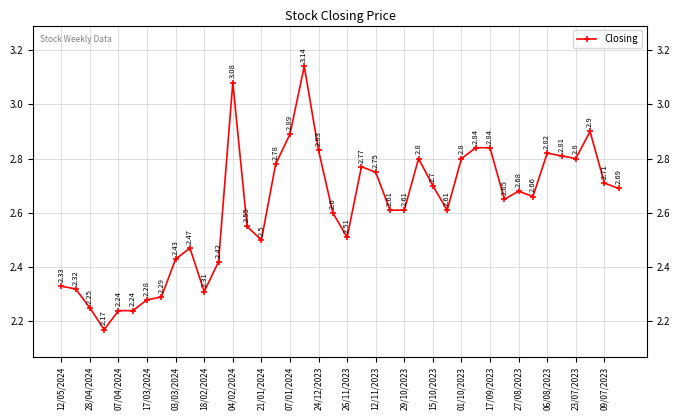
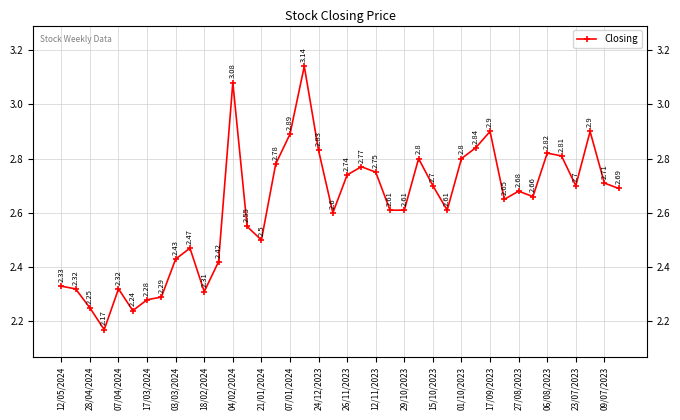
  {
    "12/05/2024": 2.33,
    "28/04/2024": 2.25,
-   "07/04/2024": 2.24,
+   "07/04/2024": 2.32,
    "17/03/2024": 2.28,
    "03/03/2024": 2.43,
    "18/02/2024": 2.31,
    "04/02/2024": 3.08,
    "21/01/2024": 2.5,
    "07/01/2024": 2.89,
    "24/12/2023": 2.83,
-   "26/11/2023": 2.51,
+   "26/11/2023": 2.74,
    "12/11/2023": 2.75,
    "29/10/2023": 2.61,
    "15/10/2023": 2.7,
    "01/10/2023": 2.8,
-   "17/09/2023": 2.84,
+   "17/09/2023": 2.9,
    "27/08/2023": 2.68,
    "06/08/2023": 2.82,
-   "23/07/2023": 2.8,
+   "23/07/2023": 2.7,
    "09/07/2023": 2.71
  }
